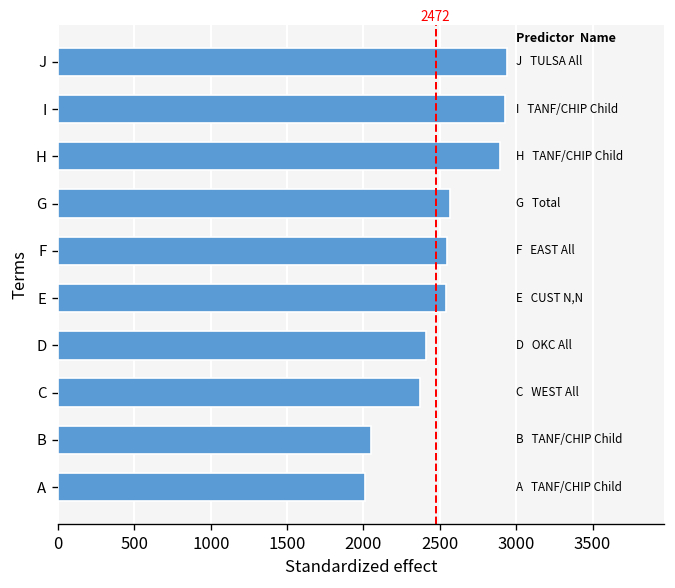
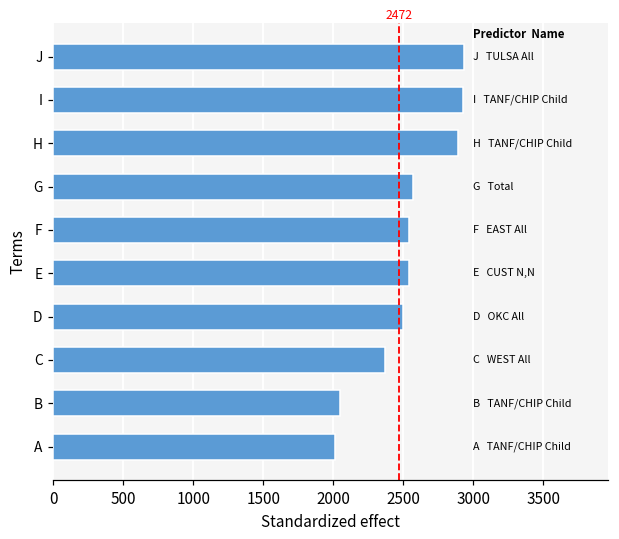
  {
    "J": 2940,
    "I": 2920,
    "H": 2890,
    "G": 2570,
    "F": 2550,
    "E": 2540,
-   "D": 2410,
+   "D": 2500,
    "C": 2370,
    "B": 2050,
    "A": 2010
  }
